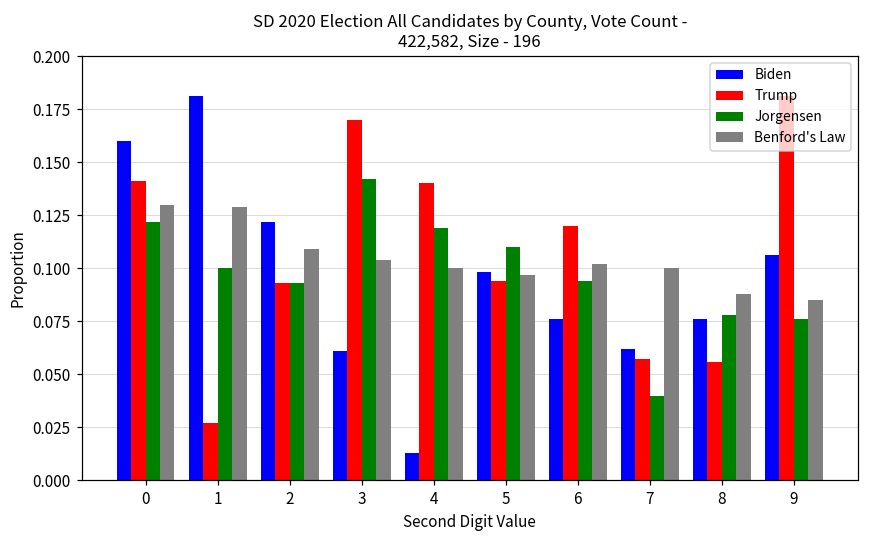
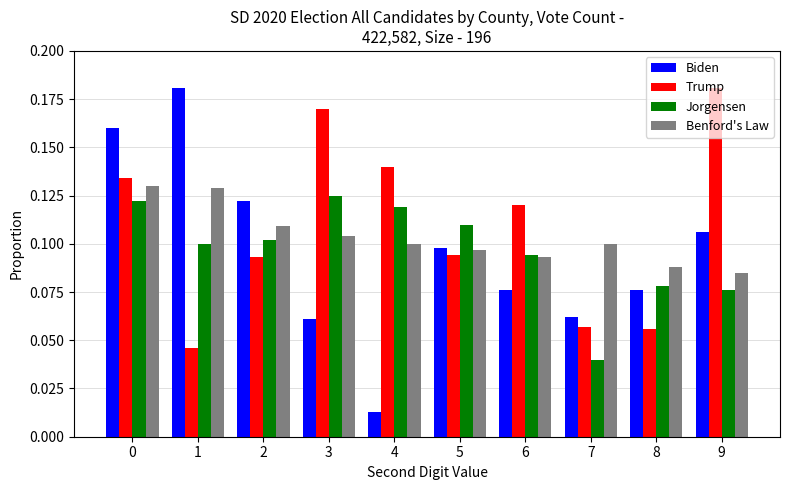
  {
    "Biden": {
      "0": 0.160,
      "1": 0.181,
      "2": 0.122,
      "3": 0.061,
      "4": 0.013,
      "5": 0.098,
      "6": 0.076,
      "7": 0.062,
      "8": 0.076,
      "9": 0.106
    },
    "Trump": {
-     "0": 0.141,
-     "1": 0.027,
+     "0": 0.134,
+     "1": 0.046,
      "2": 0.093,
      "3": 0.170,
      "4": 0.140,
      "5": 0.094,
      "6": 0.120,
      "7": 0.057,
      "8": 0.056
    },
    "Jorgensen": {
      "0": 0.122,
      "1": 0.100,
-     "2": 0.093,
-     "3": 0.142,
+     "2": 0.102,
+     "3": 0.125,
      "4": 0.119,
      "5": 0.110,
      "6": 0.094,
      "7": 0.040,
      "8": 0.078,
      "9": 0.076
    },
    "Benford's Law": {
      "0": 0.130,
      "1": 0.129,
      "2": 0.109,
      "3": 0.104,
      "4": 0.100,
      "5": 0.097,
-     "6": 0.102,
+     "6": 0.093,
      "7": 0.100,
      "8": 0.088,
      "9": 0.085
    }
  }
